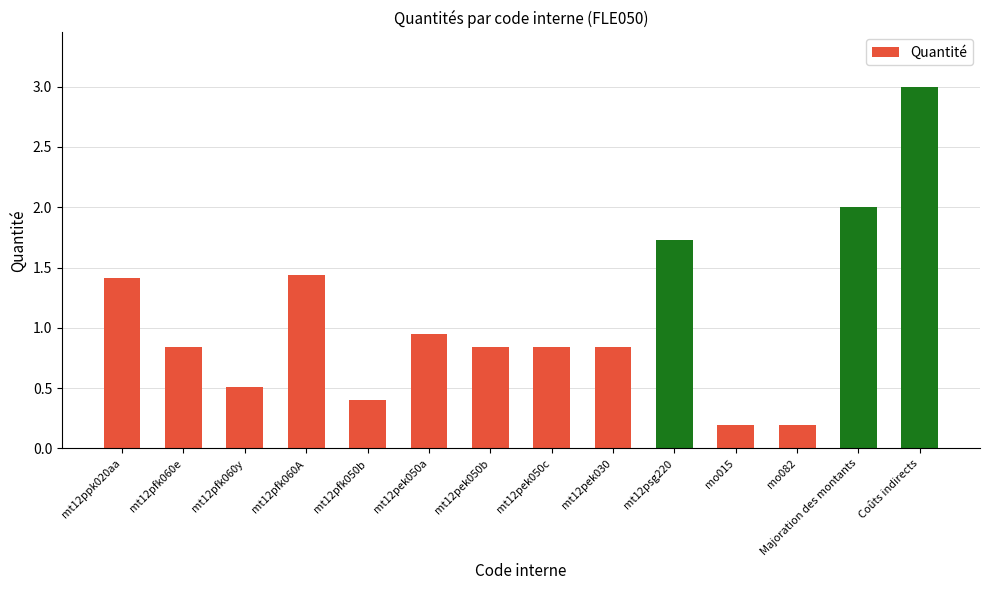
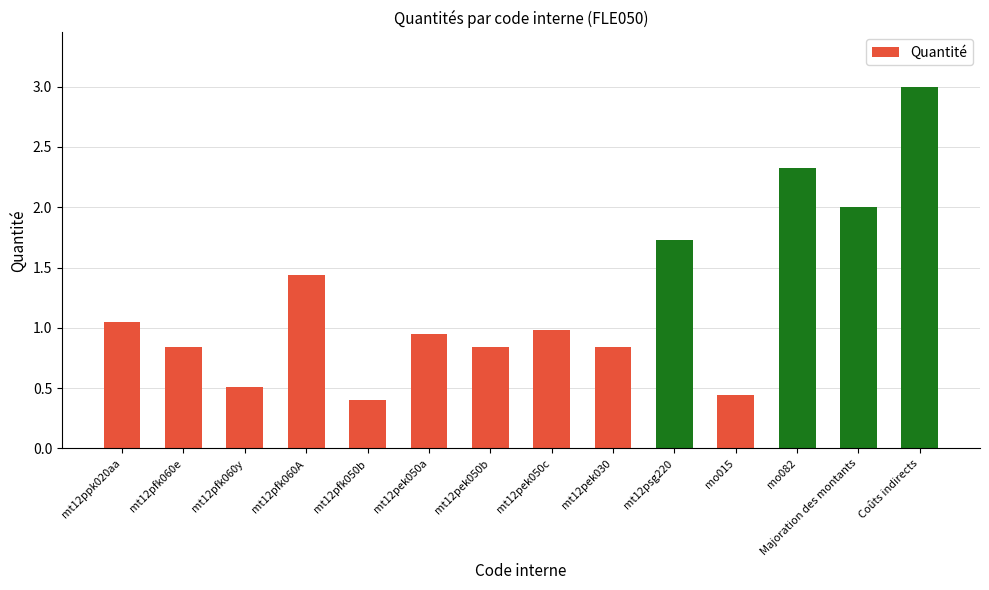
  {
-   "mt12ppk020aa": 1.41,
+   "mt12ppk020aa": 1.05,
    "mt12pfk060e": 0.84,
    "mt12pfk060y": 0.51,
    "mt12pfk060A": 1.44,
    "mt12pfk050b": 0.40,
    "mt12pek050a": 0.95,
    "mt12pek050b": 0.84,
-   "mt12pek050c": 0.84,
+   "mt12pek050c": 0.98,
    "mt12pek030": 0.84,
    "mt12psg220": 1.73,
-   "mo015": 0.19,
-   "mo082": 0.19,
+   "mo015": 0.44,
+   "mo082": 2.33,
    "Majoration des montants": 2.00,
    "Coûts indirects": 3.00
  }
